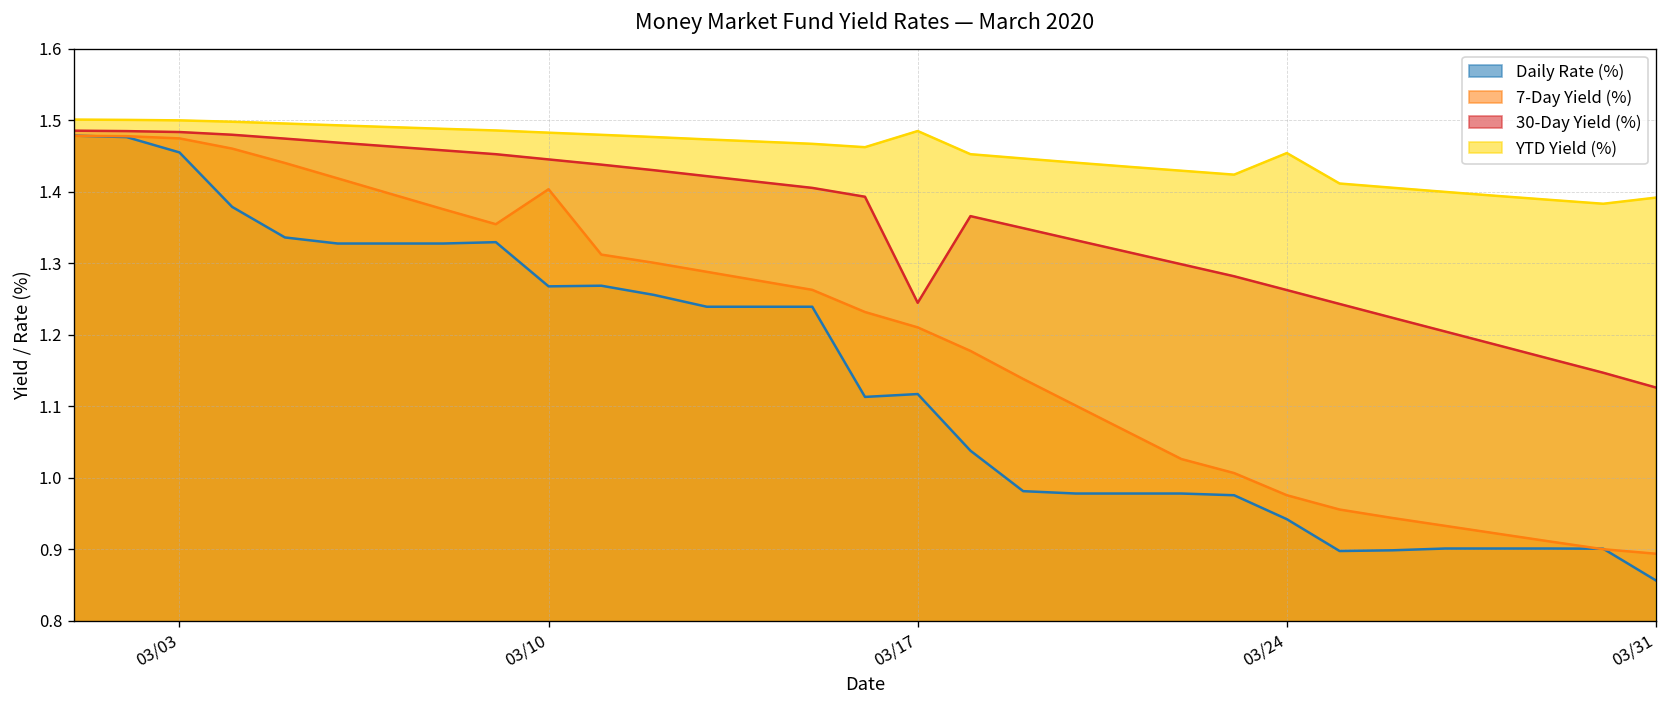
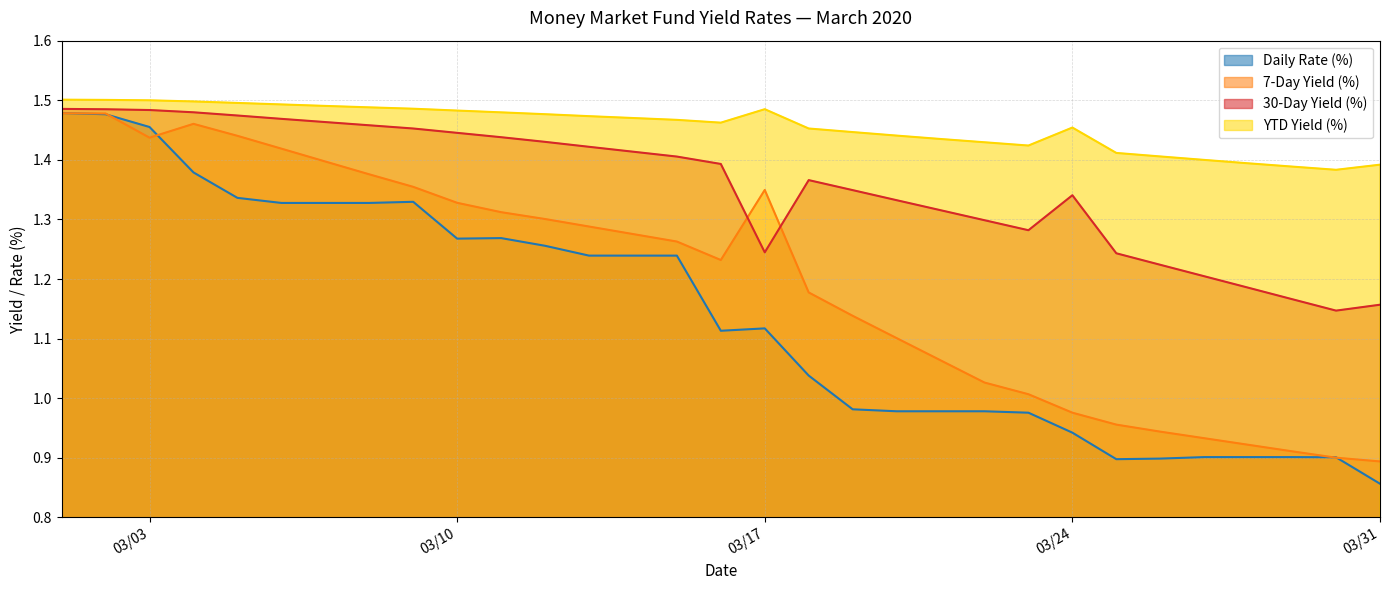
  {
    "Daily Rate (%)": {
      "03/03": 1.46,
      "03/10": 1.27,
      "03/17": 1.12,
      "03/24": 0.94,
      "03/31": 0.86
    },
    "7-Day Yield (%)": {
-     "03/03": 1.47,
-     "03/10": 1.40,
-     "03/17": 1.21,
+     "03/03": 1.44,
+     "03/10": 1.33,
+     "03/17": 1.35,
      "03/24": 0.98,
      "03/31": 0.89
    },
    "30-Day Yield (%)": {
      "03/03": 1.48,
      "03/10": 1.45,
      "03/17": 1.24,
-     "03/24": 1.26,
-     "03/31": 1.13
+     "03/24": 1.34,
+     "03/31": 1.16
    },
    "YTD Yield (%)": {
      "03/03": 1.50,
      "03/10": 1.48,
      "03/17": 1.49,
      "03/24": 1.45,
      "03/31": 1.39
    }
  }
